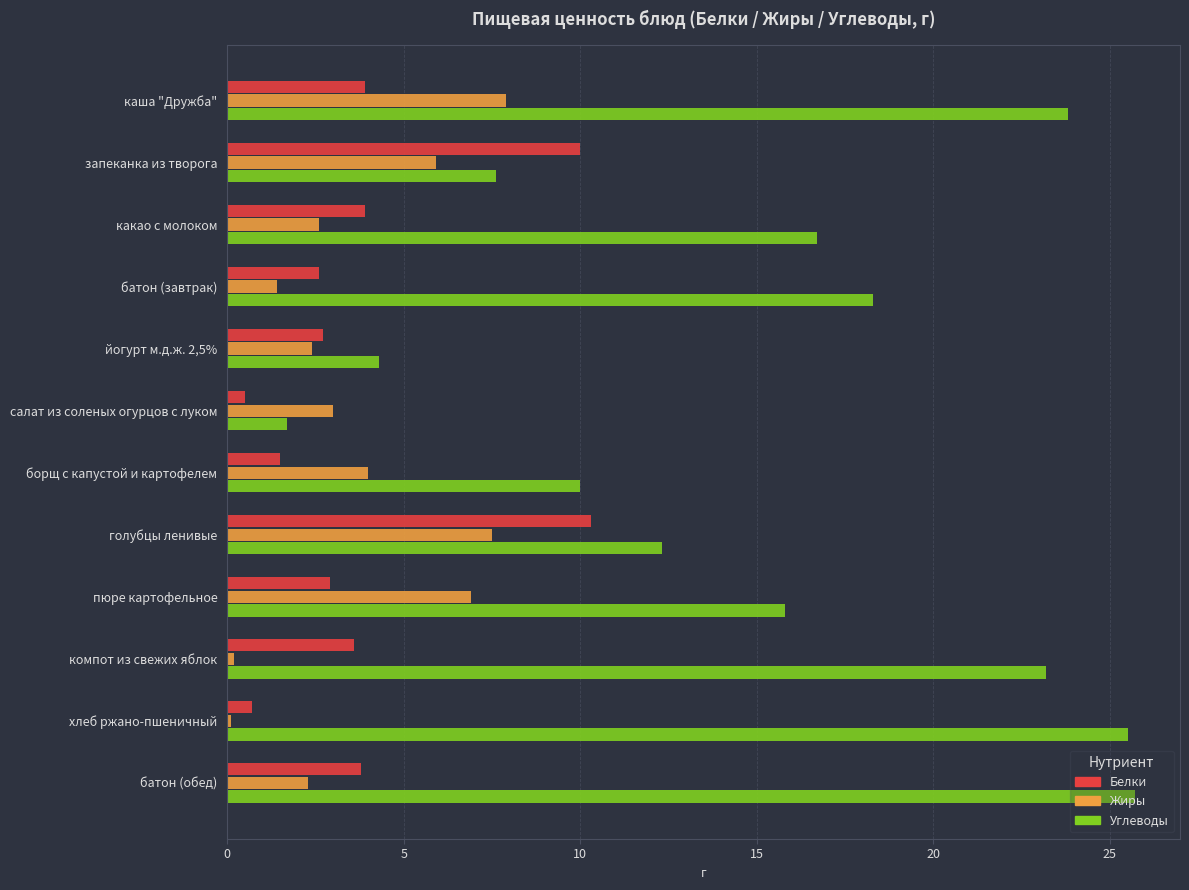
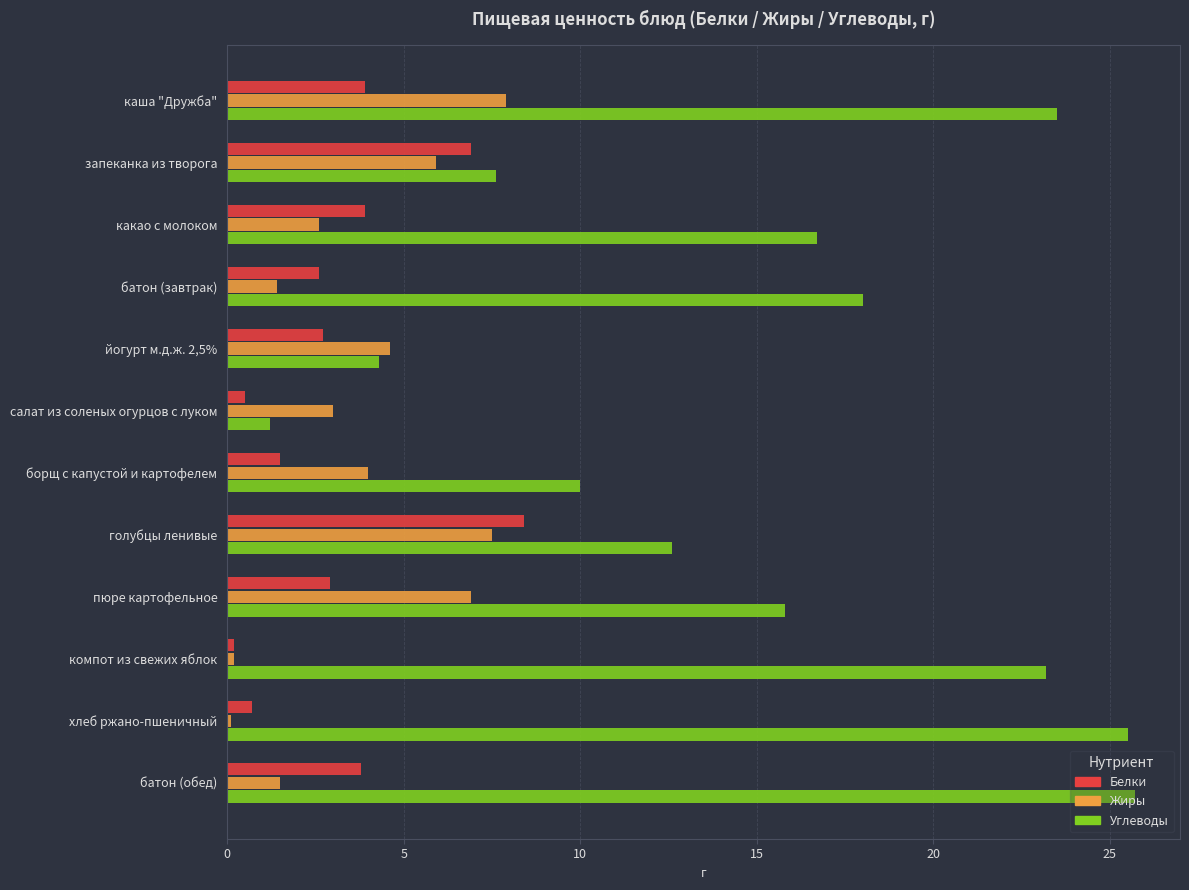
  {
    "Белки": {
      "каша \"Дружба\"": 3.9,
-     "запеканка из творога": 10.0,
+     "запеканка из творога": 6.9,
      "какао с молоком": 3.9,
      "батон (завтрак)": 2.6,
      "йогурт м.д.ж. 2,5%": 2.7,
      "салат из соленых огурцов с луком": 0.5,
      "борщ с капустой и картофелем": 1.5,
-     "голубцы ленивые": 10.3,
+     "голубцы ленивые": 8.4,
      "пюре картофельное": 2.9,
-     "компот из свежих яблок": 3.6,
+     "компот из свежих яблок": 0.2,
      "хлеб ржано-пшеничный": 0.7,
      "батон (обед)": 3.8
    },
    "Жиры": {
      "каша \"Дружба\"": 7.9,
      "запеканка из творога": 5.9,
      "какао с молоком": 2.6,
      "батон (завтрак)": 1.4,
-     "йогурт м.д.ж. 2,5%": 2.4,
+     "йогурт м.д.ж. 2,5%": 4.6,
      "салат из соленых огурцов с луком": 3.0,
      "борщ с капустой и картофелем": 4.0,
      "голубцы ленивые": 7.5,
      "пюре картофельное": 6.9,
      "компот из свежих яблок": 0.2,
      "хлеб ржано-пшеничный": 0.1,
-     "батон (обед)": 2.3
+     "батон (обед)": 1.5
    },
    "Углеводы": {
-     "каша \"Дружба\"": 23.8,
+     "каша \"Дружба\"": 23.5,
      "запеканка из творога": 7.6,
      "какао с молоком": 16.7,
-     "батон (завтрак)": 18.3,
+     "батон (завтрак)": 18.0,
      "йогурт м.д.ж. 2,5%": 4.3,
-     "салат из соленых огурцов с луком": 1.7,
+     "салат из соленых огурцов с луком": 1.2,
      "борщ с капустой и картофелем": 10.0,
-     "голубцы ленивые": 12.3,
+     "голубцы ленивые": 12.6,
      "пюре картофельное": 15.8,
      "компот из свежих яблок": 23.2,
      "хлеб ржано-пшеничный": 25.5
    }
  }
